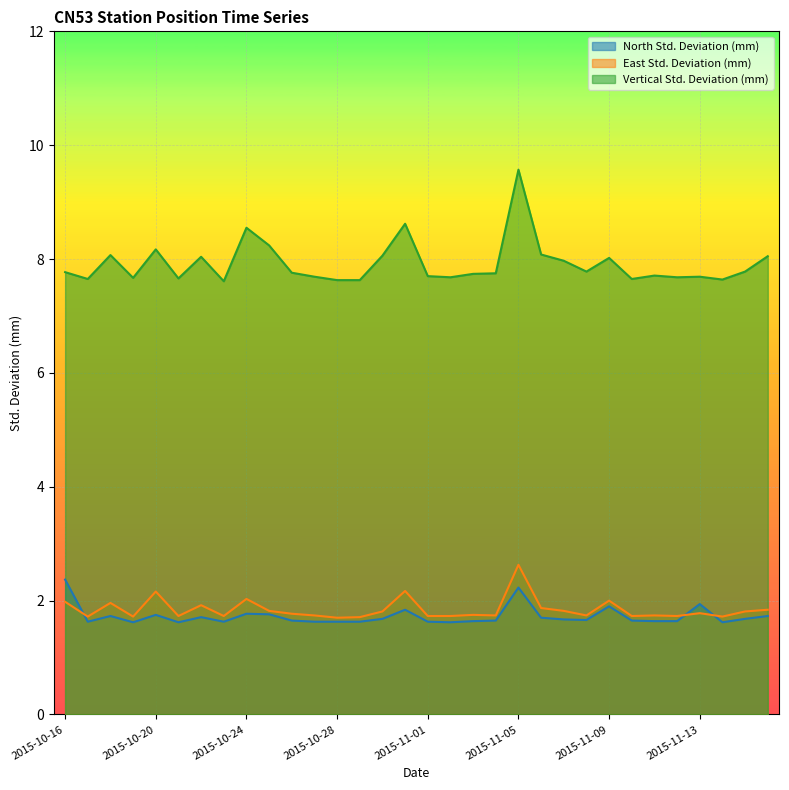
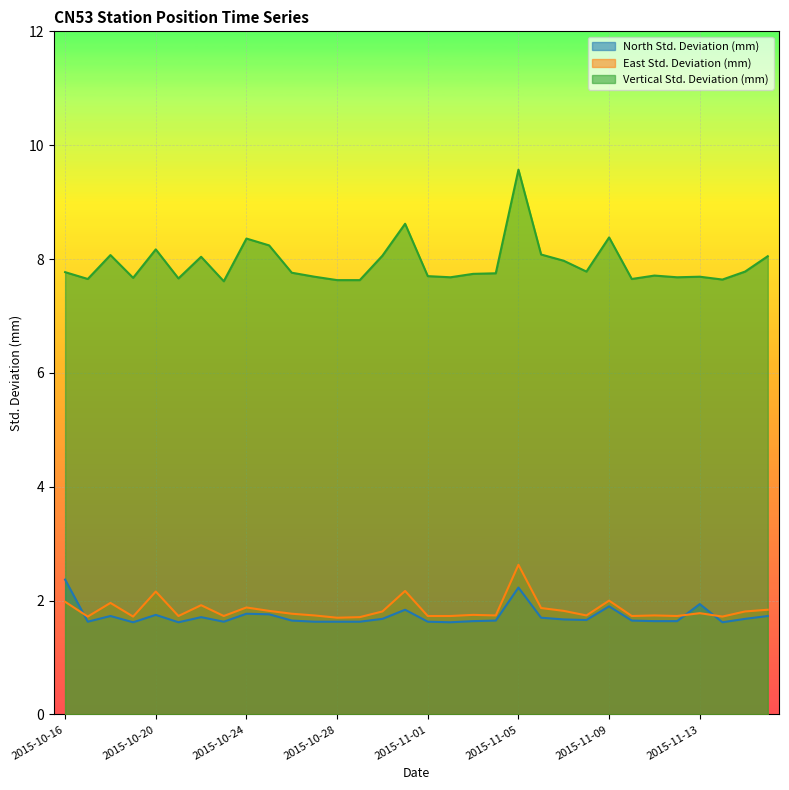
  {
    "North Std. Deviation (mm)": {
      "2015-10-16": 2.4,
      "2015-10-20": 1.8,
      "2015-10-24": 1.8,
      "2015-10-28": 1.6,
      "2015-11-01": 1.6,
      "2015-11-05": 2.2,
      "2015-11-09": 1.9,
      "2015-11-13": 1.9
    },
    "East Std. Deviation (mm)": {
      "2015-10-16": 2.0,
      "2015-10-20": 2.2,
-     "2015-10-24": 2.0,
+     "2015-10-24": 1.9,
      "2015-10-28": 1.7,
      "2015-11-01": 1.7,
      "2015-11-05": 2.6,
      "2015-11-09": 2.0,
      "2015-11-13": 1.8
    },
    "Vertical Std. Deviation (mm)": {
      "2015-10-16": 7.8,
      "2015-10-20": 8.2,
-     "2015-10-24": 8.6,
+     "2015-10-24": 8.4,
      "2015-10-28": 7.6,
      "2015-11-01": 7.7,
      "2015-11-05": 9.6,
-     "2015-11-09": 8.0,
+     "2015-11-09": 8.4,
      "2015-11-13": 7.7
    }
  }
